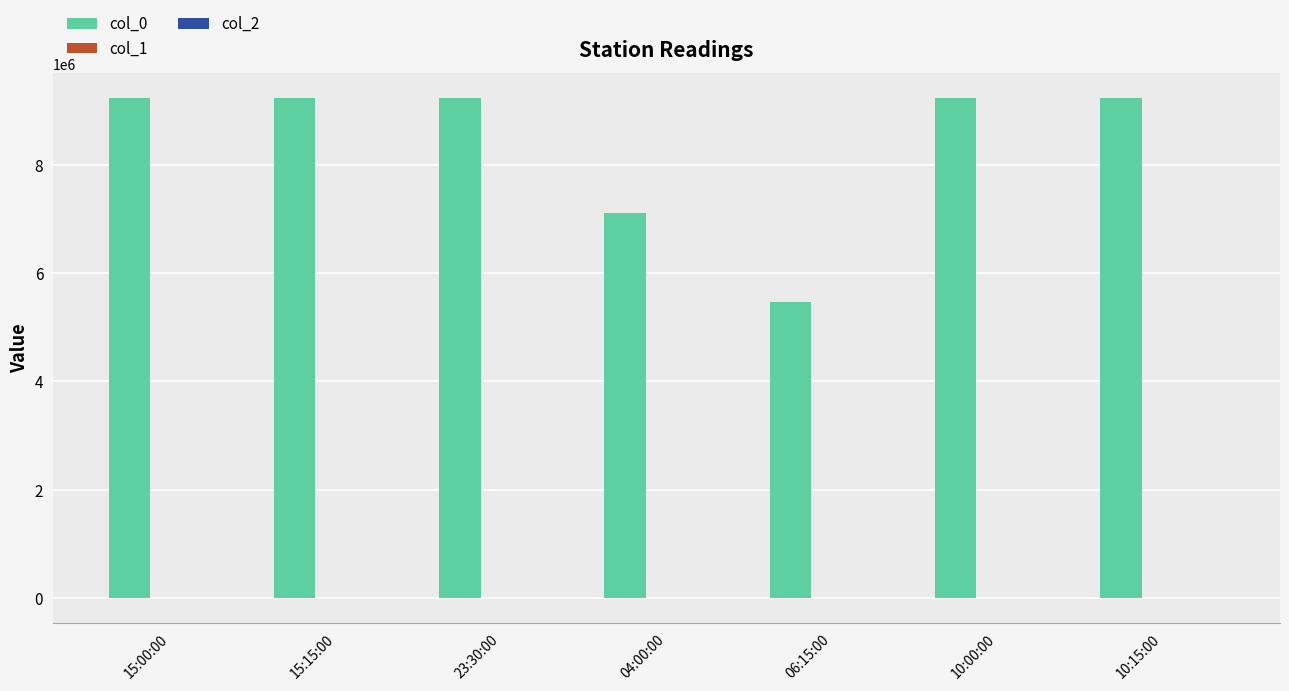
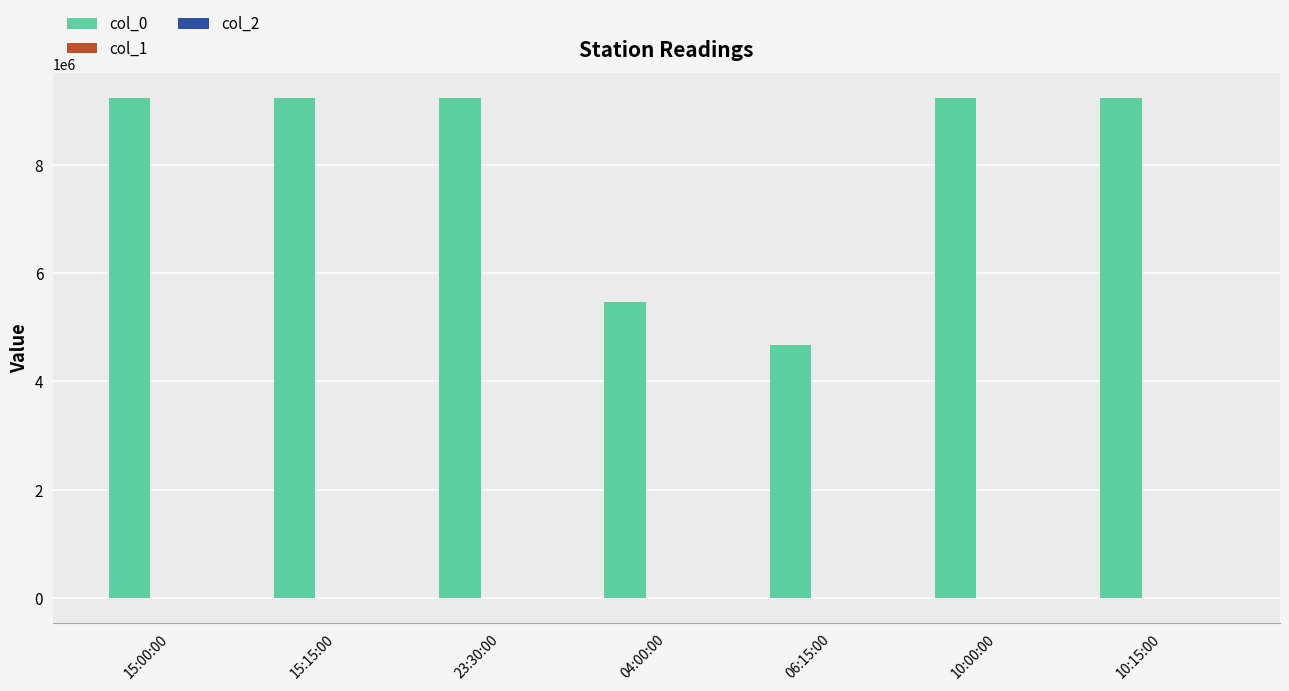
  {
    "col_0": {
      "15:00:00": 9200000,
      "15:15:00": 9200000,
      "23:30:00": 9200000,
-     "04:00:00": 7100000,
-     "06:15:00": 5500000,
+     "04:00:00": 5500000,
+     "06:15:00": 4700000,
      "10:00:00": 9200000,
      "10:15:00": 9200000
    }
  }
